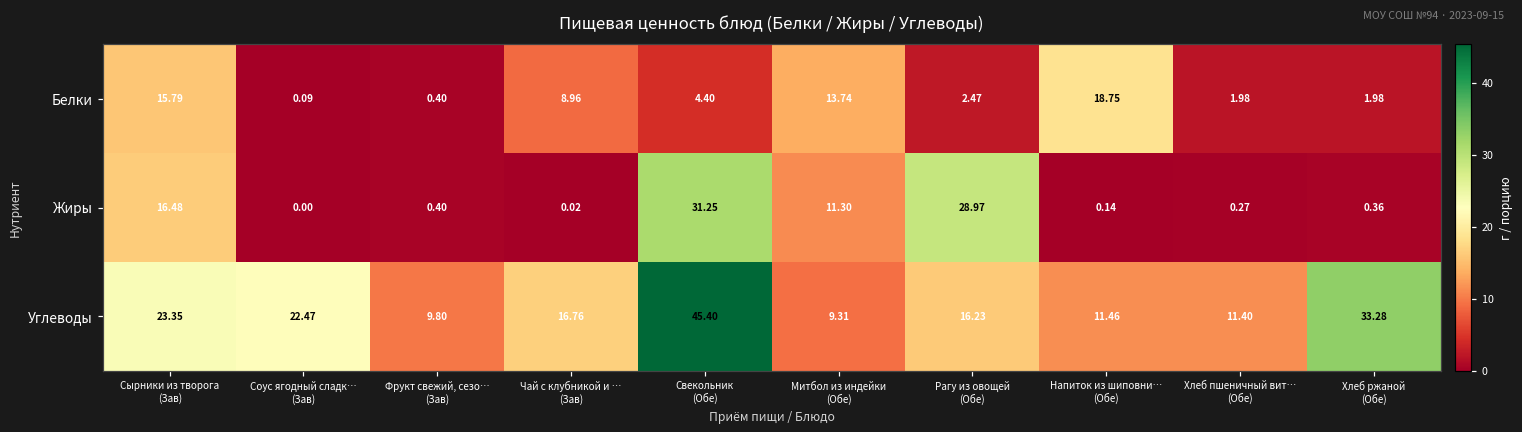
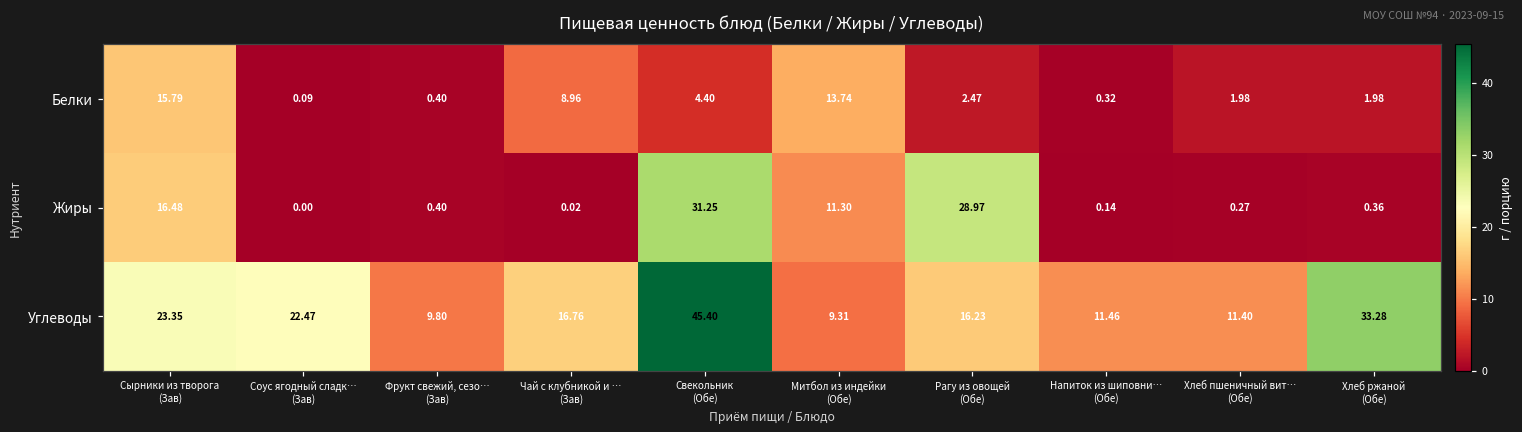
  {
    "Белки": {
      "Сырники из творога (Зав)": 15.79,
      "Соус ягодный сладк… (Зав)": 0.09,
      "Фрукт свежий, сезо… (Зав)": 0.40,
      "Чай с клубникой и … (Зав)": 8.96,
      "Свекольник (Обе)": 4.40,
      "Митбол из индейки (Обе)": 13.74,
      "Рагу из овощей (Обе)": 2.47,
-     "Напиток из шиповни… (Обе)": 18.75,
+     "Напиток из шиповни… (Обе)": 0.32,
      "Хлеб пшеничный вит… (Обе)": 1.98,
      "Хлеб ржаной (Обе)": 1.98
    },
    "Жиры": {
      "Сырники из творога (Зав)": 16.48,
      "Соус ягодный сладк… (Зав)": 0.00,
      "Фрукт свежий, сезо… (Зав)": 0.40,
      "Чай с клубникой и … (Зав)": 0.02,
      "Свекольник (Обе)": 31.25,
      "Митбол из индейки (Обе)": 11.30,
      "Рагу из овощей (Обе)": 28.97,
      "Напиток из шиповни… (Обе)": 0.14,
      "Хлеб пшеничный вит… (Обе)": 0.27,
      "Хлеб ржаной (Обе)": 0.36
    },
    "Углеводы": {
      "Сырники из творога (Зав)": 23.35,
      "Соус ягодный сладк… (Зав)": 22.47,
      "Фрукт свежий, сезо… (Зав)": 9.80,
      "Чай с клубникой и … (Зав)": 16.76,
      "Свекольник (Обе)": 45.40,
      "Митбол из индейки (Обе)": 9.31,
      "Рагу из овощей (Обе)": 16.23,
      "Напиток из шиповни… (Обе)": 11.46,
      "Хлеб пшеничный вит… (Обе)": 11.40,
      "Хлеб ржаной (Обе)": 33.28
    }
  }
